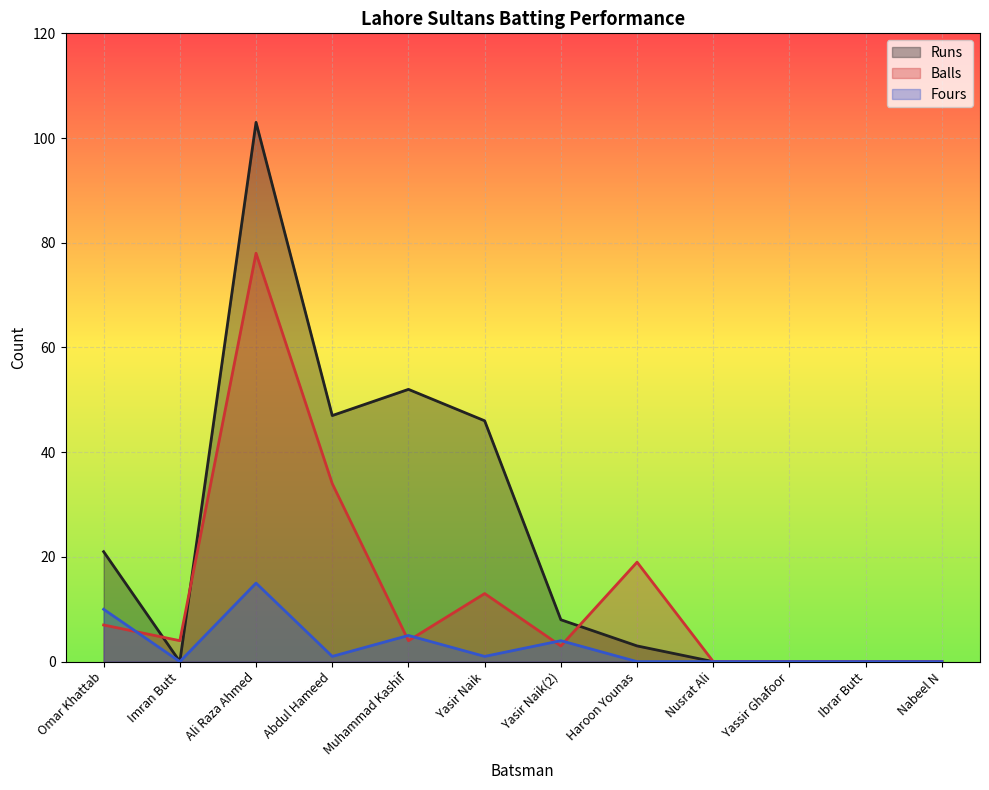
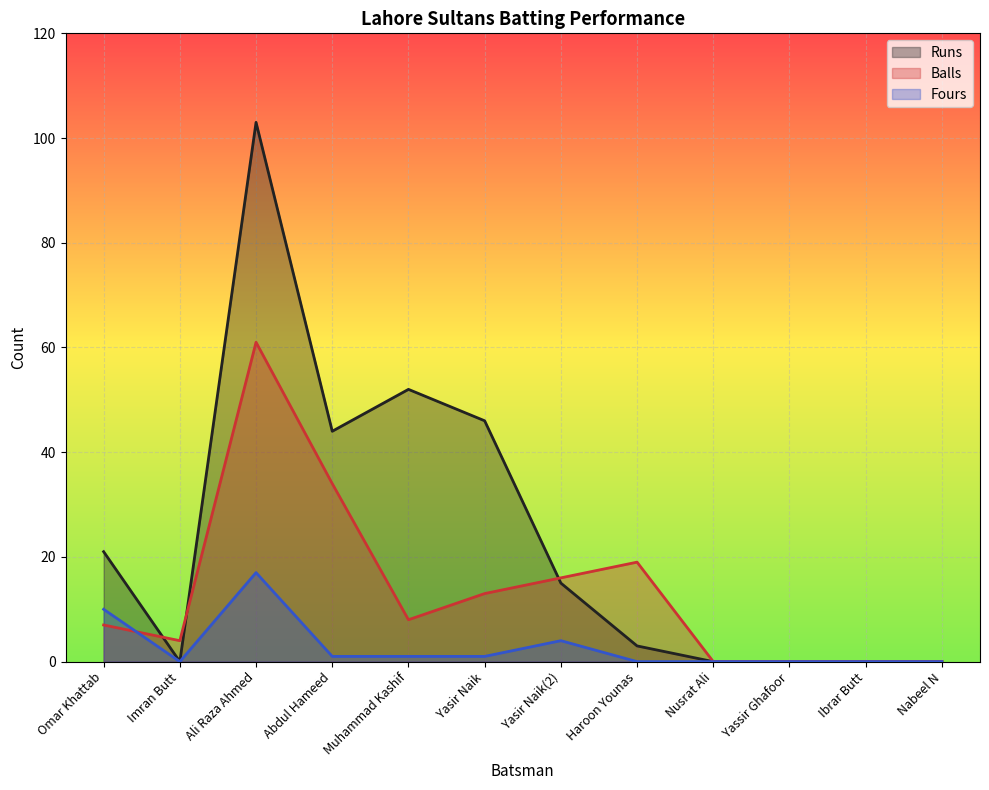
  {
    "Runs": {
      "Omar Khattab": 21,
      "Ali Raza Ahmed": 103,
-     "Abdul Hameed": 47,
+     "Abdul Hameed": 44,
      "Muhammad Kashif": 52,
      "Yasir Naik": 46,
-     "Yasir Naik(2)": 8,
+     "Yasir Naik(2)": 15,
      "Haroon Younas": 3
    },
    "Balls": {
      "Omar Khattab": 7,
      "Imran Butt": 4,
-     "Ali Raza Ahmed": 78,
+     "Ali Raza Ahmed": 61,
      "Abdul Hameed": 34,
-     "Muhammad Kashif": 4,
+     "Muhammad Kashif": 8,
      "Yasir Naik": 13,
-     "Yasir Naik(2)": 3,
+     "Yasir Naik(2)": 16,
      "Haroon Younas": 19
    },
    "Fours": {
      "Omar Khattab": 10,
-     "Ali Raza Ahmed": 15,
+     "Ali Raza Ahmed": 17,
      "Abdul Hameed": 1,
-     "Muhammad Kashif": 5,
+     "Muhammad Kashif": 1,
      "Yasir Naik": 1,
      "Yasir Naik(2)": 4,
      "Haroon Younas": 0
    }
  }
